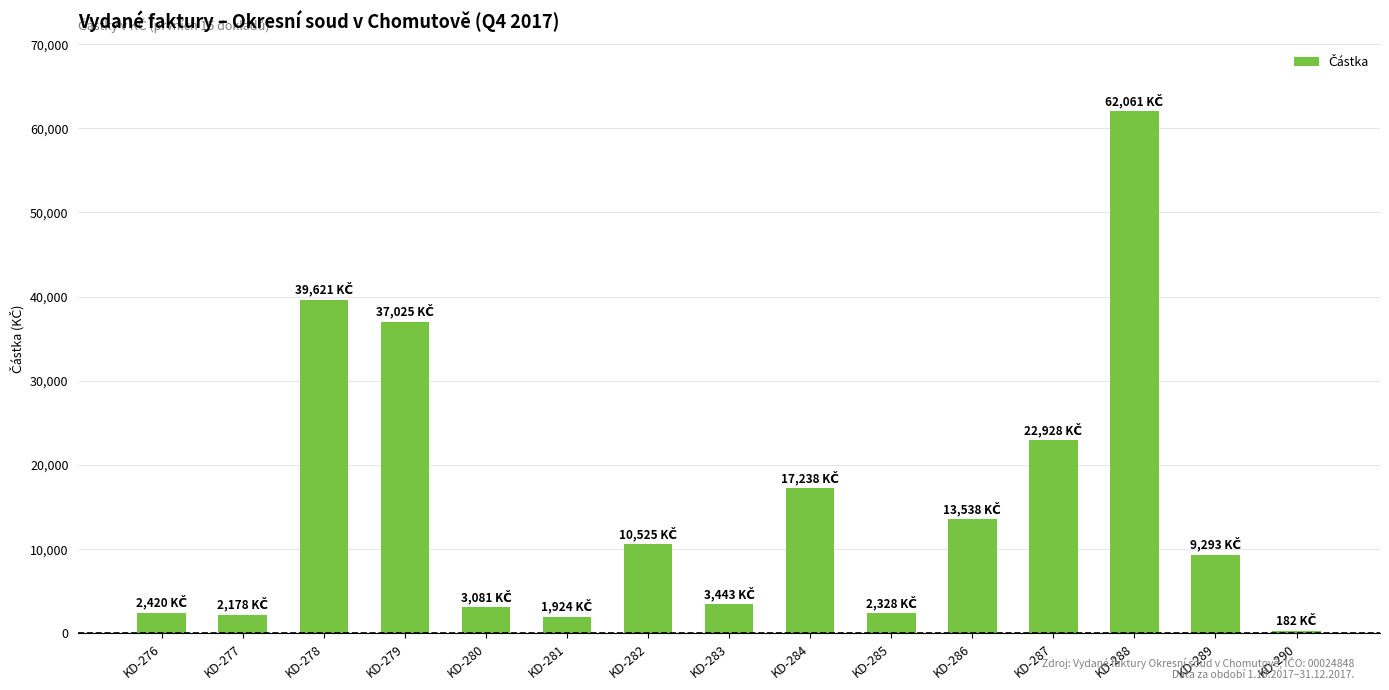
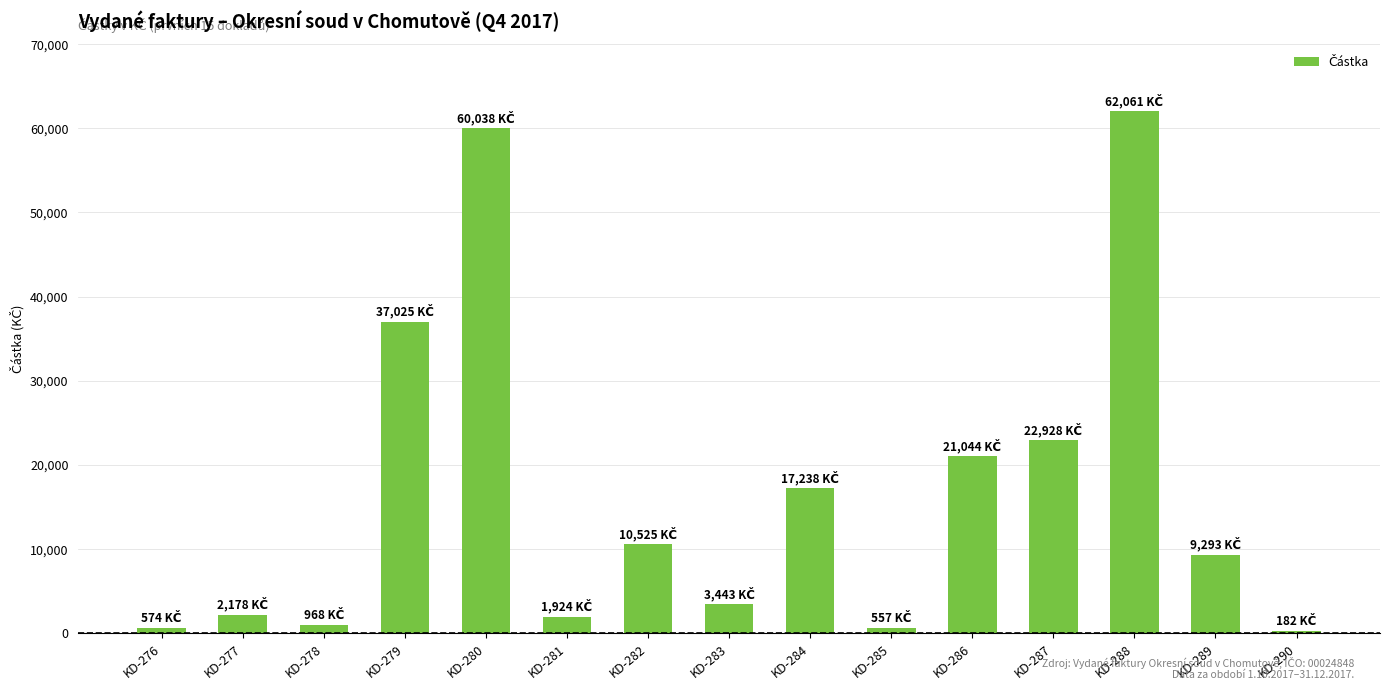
  {
-   "KD-276": "2,420",
+   "KD-276": "574",
    "KD-277": "2,178",
-   "KD-278": "39,621",
+   "KD-278": "968",
    "KD-279": "37,025",
-   "KD-280": "3,081",
+   "KD-280": "60,038",
    "KD-281": "1,924",
    "KD-282": "10,525",
    "KD-283": "3,443",
    "KD-284": "17,238",
-   "KD-285": "2,328",
-   "KD-286": "13,538",
+   "KD-285": "557",
+   "KD-286": "21,044",
    "KD-287": "22,928",
    "KD-288": "62,061",
    "KD-289": "9,293",
    "KD-290": "182"
  }
